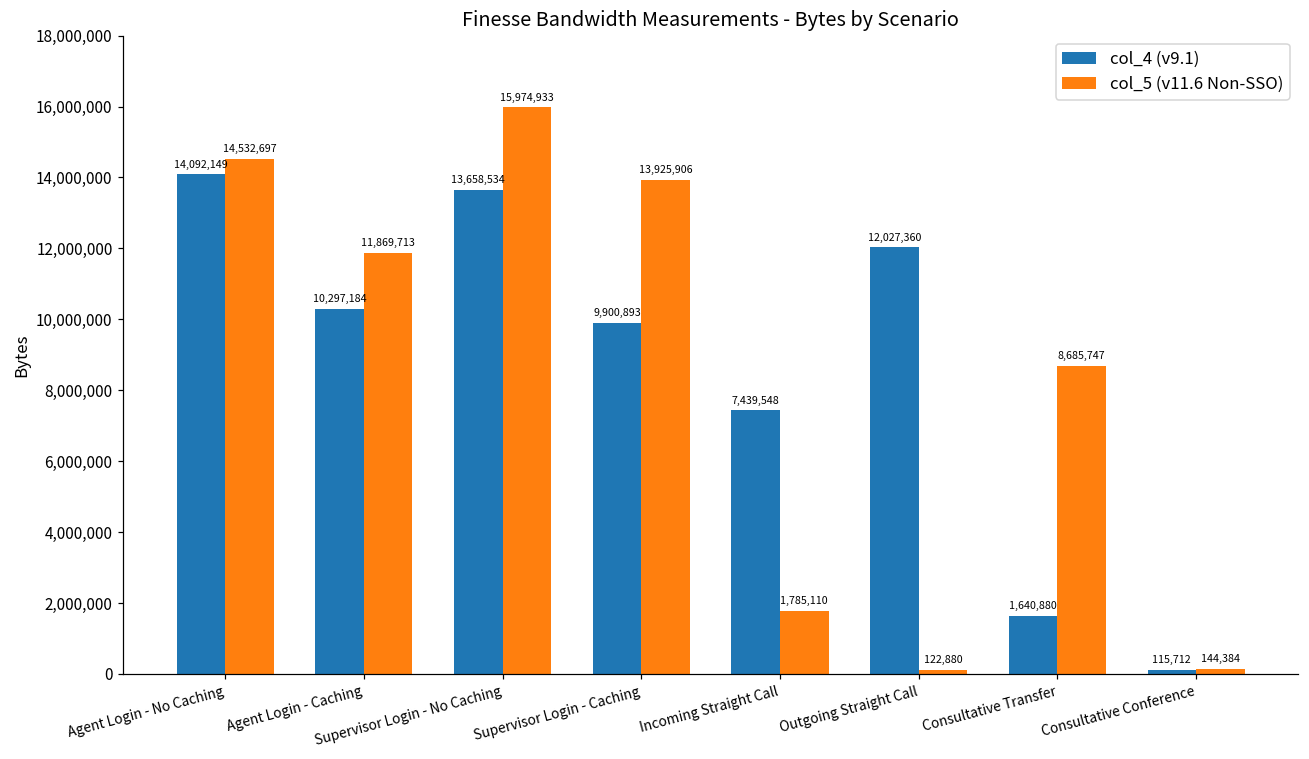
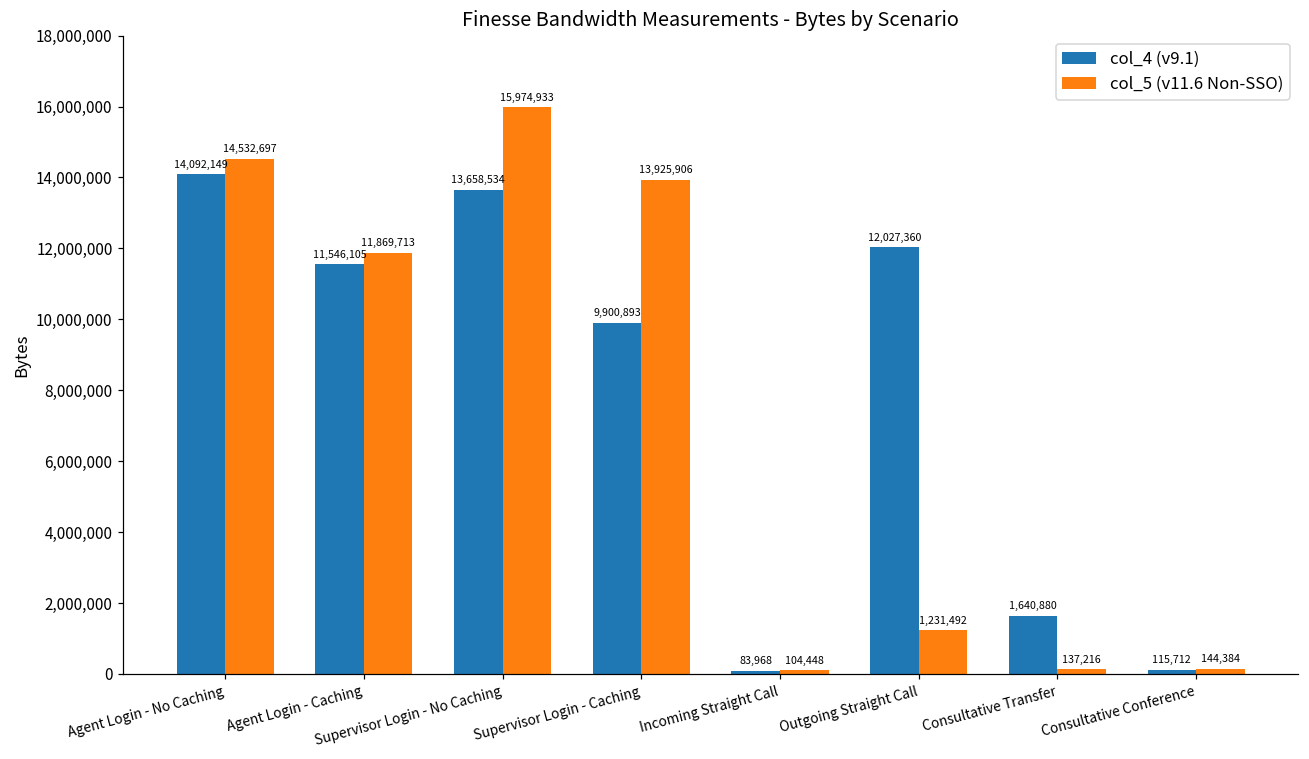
  {
    "col_4 (v9.1)": {
      "Agent Login - No Caching": "14,092,149",
-     "Agent Login - Caching": "10,297,184",
+     "Agent Login - Caching": "11,546,105",
      "Supervisor Login - No Caching": "13,658,534",
      "Supervisor Login - Caching": "9,900,893",
-     "Incoming Straight Call": "7,439,548",
+     "Incoming Straight Call": "83,968",
      "Outgoing Straight Call": "12,027,360",
      "Consultative Transfer": "1,640,880",
      "Consultative Conference": "115,712"
    },
    "col_5 (v11.6 Non-SSO)": {
      "Agent Login - No Caching": "14,532,697",
      "Agent Login - Caching": "11,869,713",
      "Supervisor Login - No Caching": "15,974,933",
      "Supervisor Login - Caching": "13,925,906",
-     "Incoming Straight Call": "1,785,110",
-     "Outgoing Straight Call": "122,880",
-     "Consultative Transfer": "8,685,747",
+     "Incoming Straight Call": "104,448",
+     "Outgoing Straight Call": "1,231,492",
+     "Consultative Transfer": "137,216",
      "Consultative Conference": "144,384"
    }
  }
